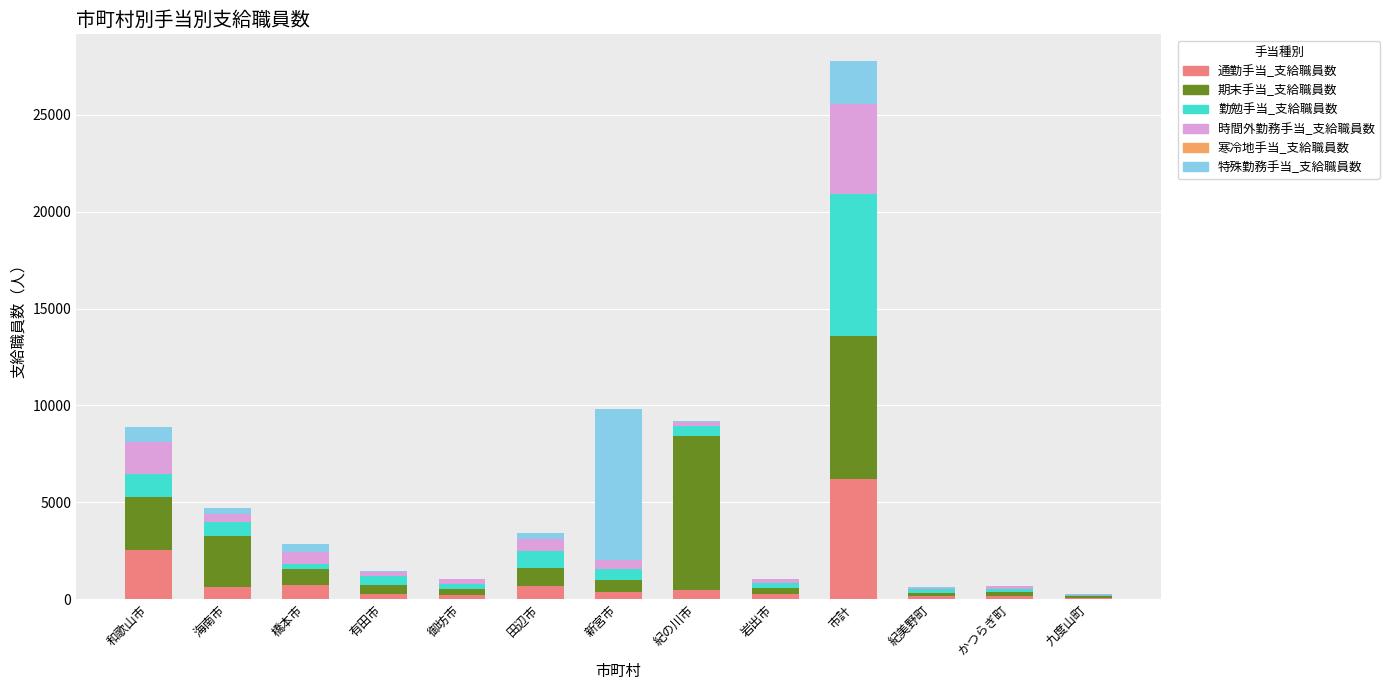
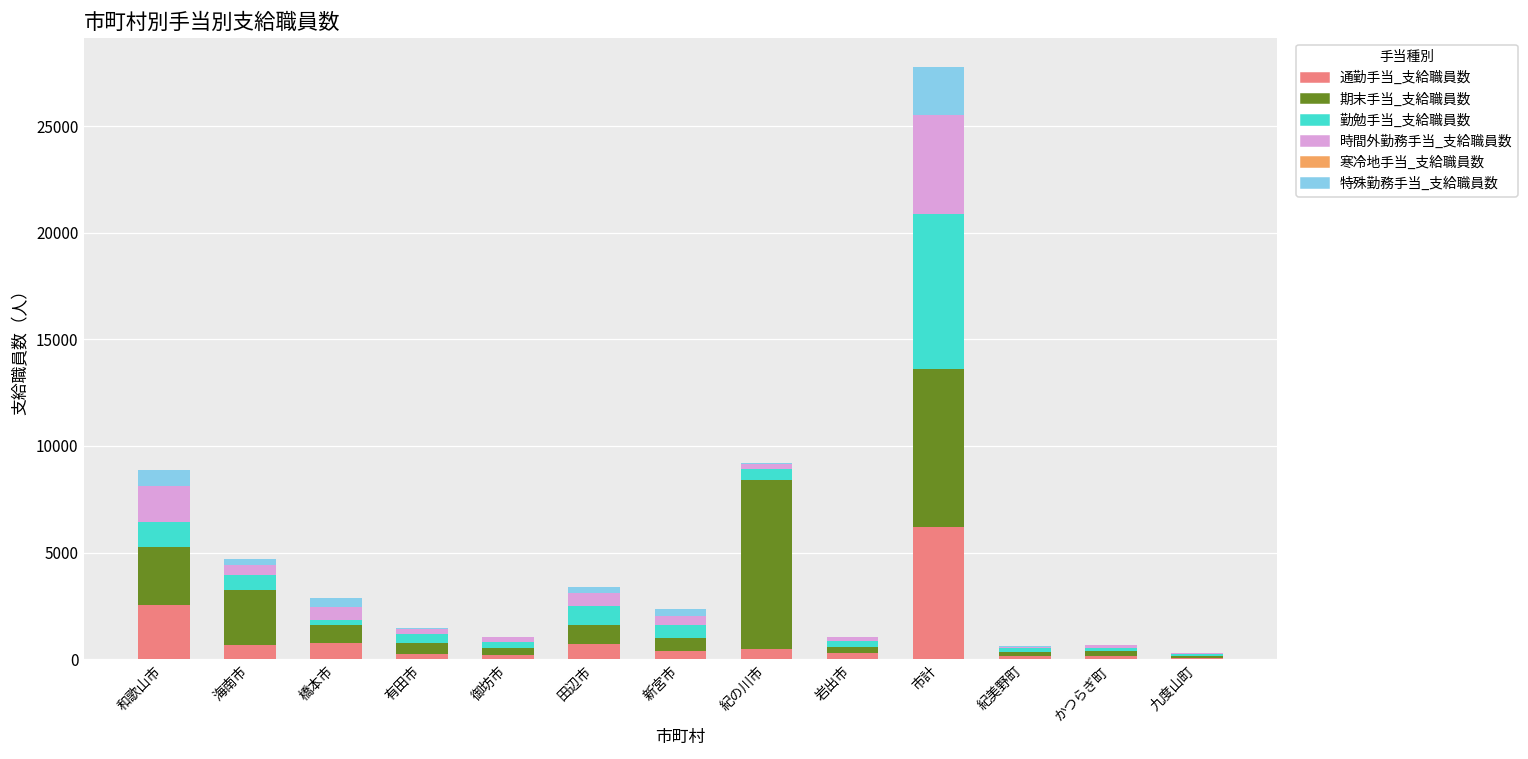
  {
    "期末手当_支給職員数": {
      "和歌山市": 2700,
      "海南市": 2600,
      "橋本市": 800,
      "有田市": 500,
      "御坊市": 300,
      "田辺市": 900,
      "新宮市": 600,
      "紀の川市": 8000,
      "岩出市": 300,
      "市計": 7400,
      "紀美野町": 200,
      "かつらぎ町": 200
    },
    "勤勉手当_支給職員数": {
      "和歌山市": 1200,
      "海南市": 700,
      "橋本市": 200,
      "有田市": 500,
      "御坊市": 300,
      "田辺市": 900,
      "新宮市": 600,
      "紀の川市": 500,
      "岩出市": 300,
      "市計": 7300,
      "紀美野町": 200,
      "かつらぎ町": 200
    },
    "特殊勤務手当_支給職員数": {
      "和歌山市": 800,
      "海南市": 300,
      "橋本市": 400,
      "田辺市": 300,
-     "新宮市": 7800,
+     "新宮市": 300,
      "市計": 2200,
      "九度山町": 0
    }
  }
